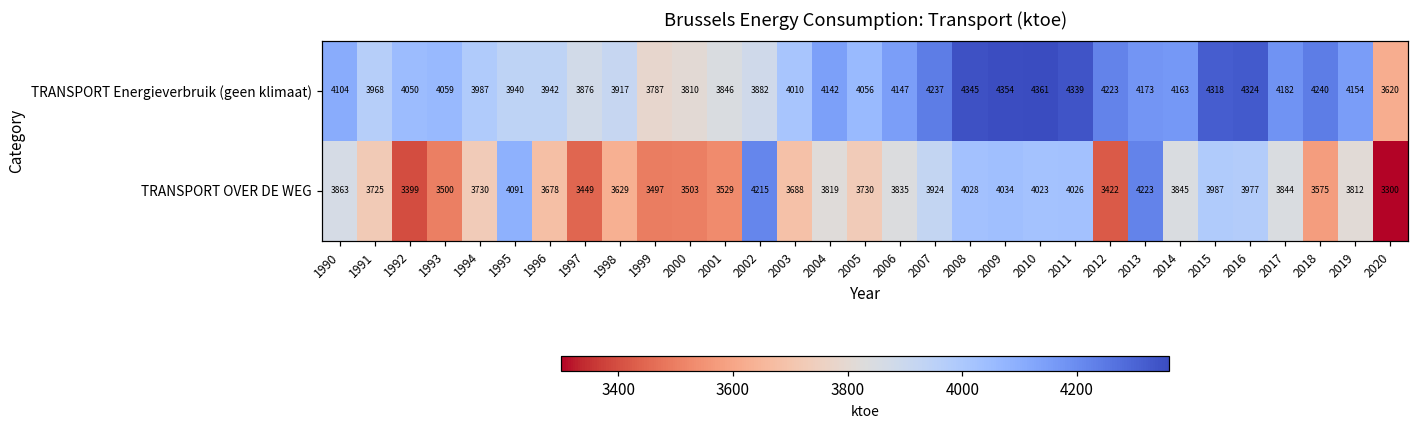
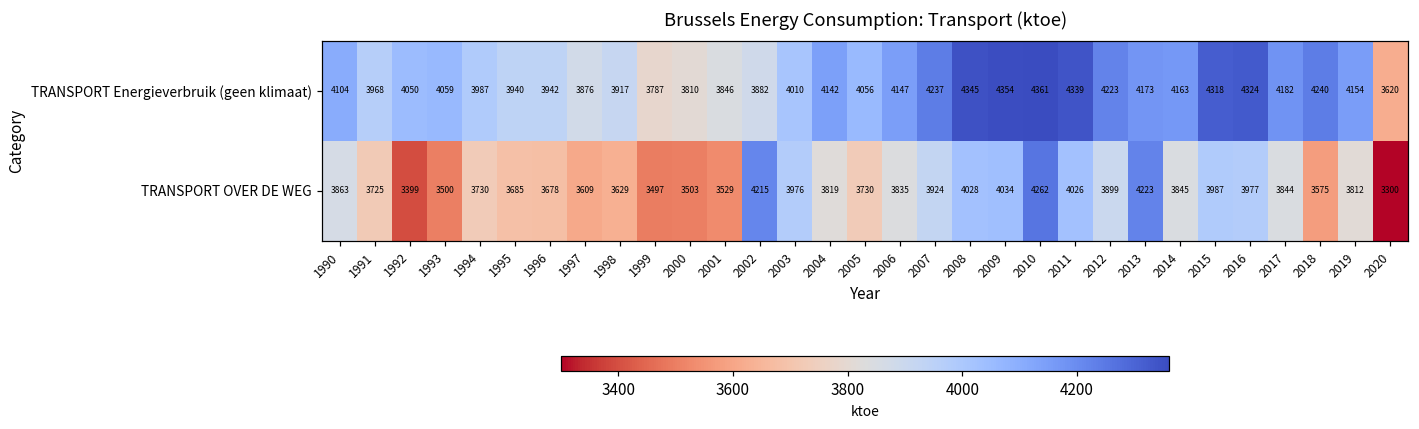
  {
    "TRANSPORT Energieverbruik (geen klimaat)": {
      "1990": 4104,
      "1991": 3968,
      "1992": 4050,
      "1993": 4059,
      "1994": 3987,
      "1995": 3940,
      "1996": 3942,
      "1997": 3876,
      "1998": 3917,
      "1999": 3787,
      "2000": 3810,
      "2001": 3846,
      "2002": 3882,
      "2003": 4010,
      "2004": 4142,
      "2005": 4056,
      "2006": 4147,
      "2007": 4237,
      "2008": 4345,
      "2009": 4354,
      "2010": 4361,
      "2011": 4339,
      "2012": 4223,
      "2013": 4173,
      "2014": 4163,
      "2015": 4318,
      "2016": 4324,
      "2017": 4182,
      "2018": 4240,
      "2019": 4154,
      "2020": 3620
    },
    "TRANSPORT OVER DE WEG": {
      "1990": 3863,
      "1991": 3725,
      "1992": 3399,
      "1993": 3500,
      "1994": 3730,
-     "1995": 4091,
+     "1995": 3685,
      "1996": 3678,
-     "1997": 3449,
+     "1997": 3609,
      "1998": 3629,
      "1999": 3497,
      "2000": 3503,
      "2001": 3529,
      "2002": 4215,
-     "2003": 3688,
+     "2003": 3976,
      "2004": 3819,
      "2005": 3730,
      "2006": 3835,
      "2007": 3924,
      "2008": 4028,
      "2009": 4034,
-     "2010": 4023,
+     "2010": 4262,
      "2011": 4026,
-     "2012": 3422,
+     "2012": 3899,
      "2013": 4223,
      "2014": 3845,
      "2015": 3987,
      "2016": 3977,
      "2017": 3844,
      "2018": 3575,
      "2019": 3812,
      "2020": 3300
    }
  }
